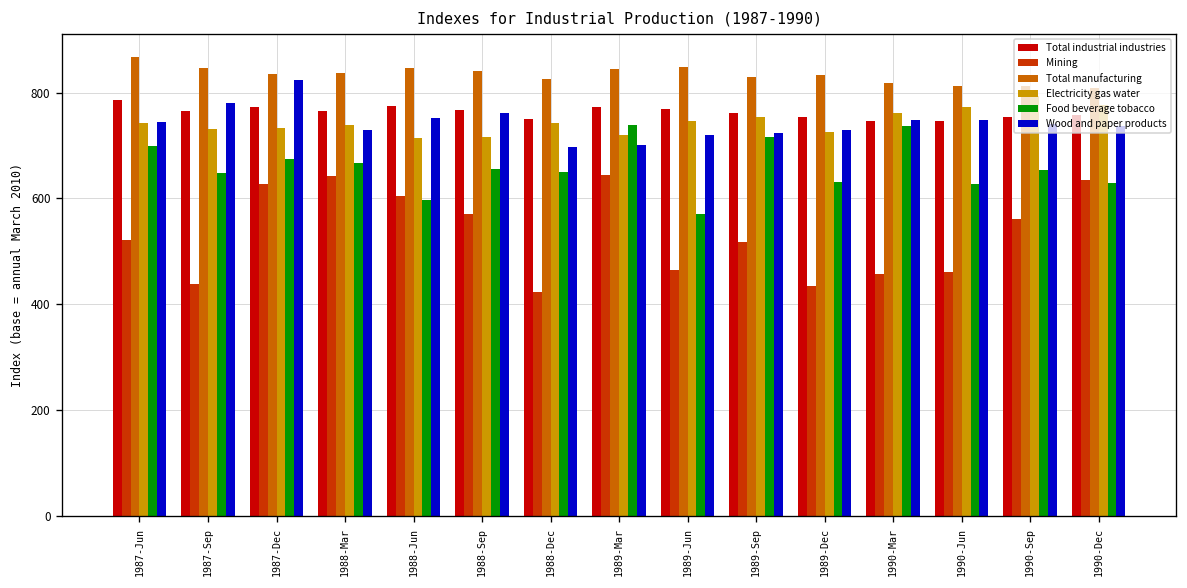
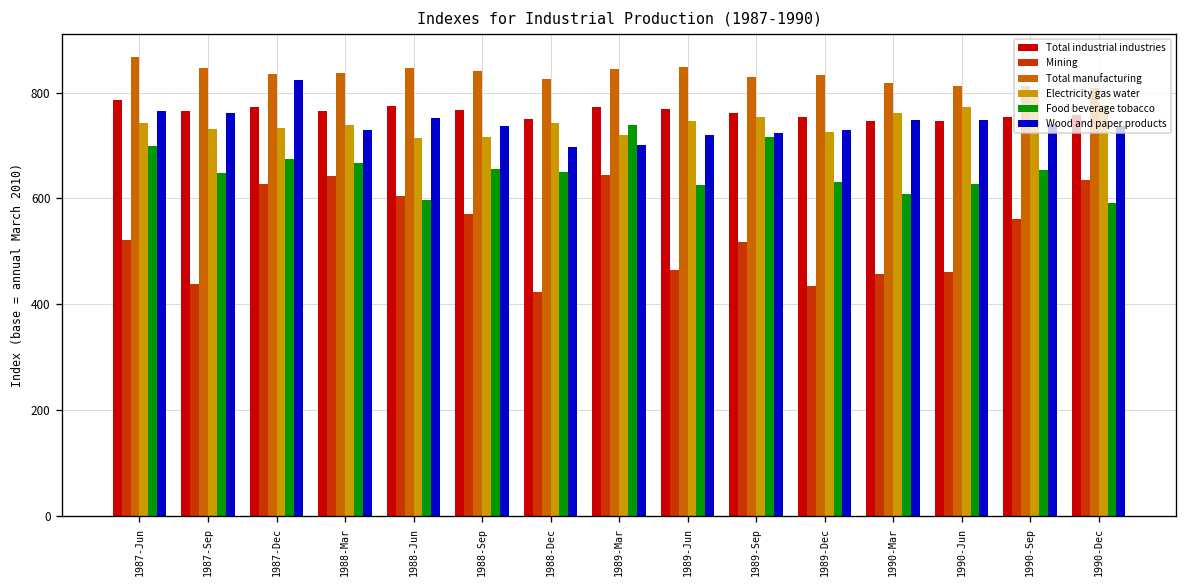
  {
    "Food beverage tobacco": {
      "1987-Jun": 700,
      "1987-Sep": 650,
      "1987-Dec": 670,
      "1988-Mar": 670,
      "1988-Jun": 600,
      "1988-Sep": 660,
      "1988-Dec": 650,
      "1989-Mar": 740,
-     "1989-Jun": 570,
+     "1989-Jun": 620,
      "1989-Sep": 720,
      "1989-Dec": 630,
-     "1990-Mar": 740,
+     "1990-Mar": 610,
      "1990-Jun": 630,
      "1990-Sep": 650,
-     "1990-Dec": 630
+     "1990-Dec": 590
    },
    "Wood and paper products": {
-     "1987-Jun": 750,
-     "1987-Sep": 780,
+     "1987-Jun": 770,
+     "1987-Sep": 760,
      "1987-Dec": 820,
      "1988-Mar": 730,
      "1988-Jun": 750,
-     "1988-Sep": 760,
+     "1988-Sep": 740,
      "1988-Dec": 700,
      "1989-Mar": 700,
      "1989-Jun": 720,
      "1989-Sep": 720,
      "1989-Dec": 730,
      "1990-Mar": 750,
      "1990-Jun": 750
    }
  }
